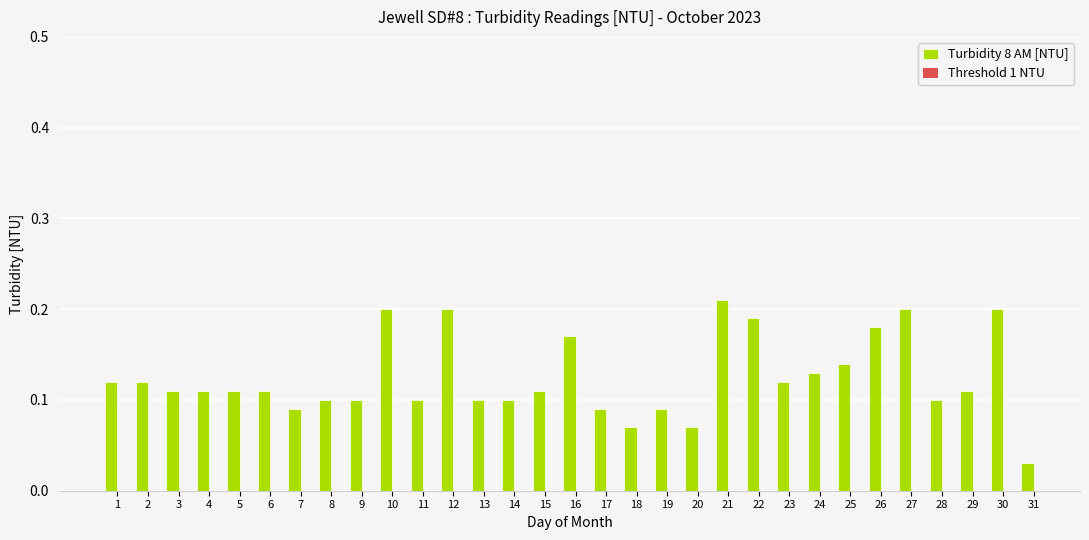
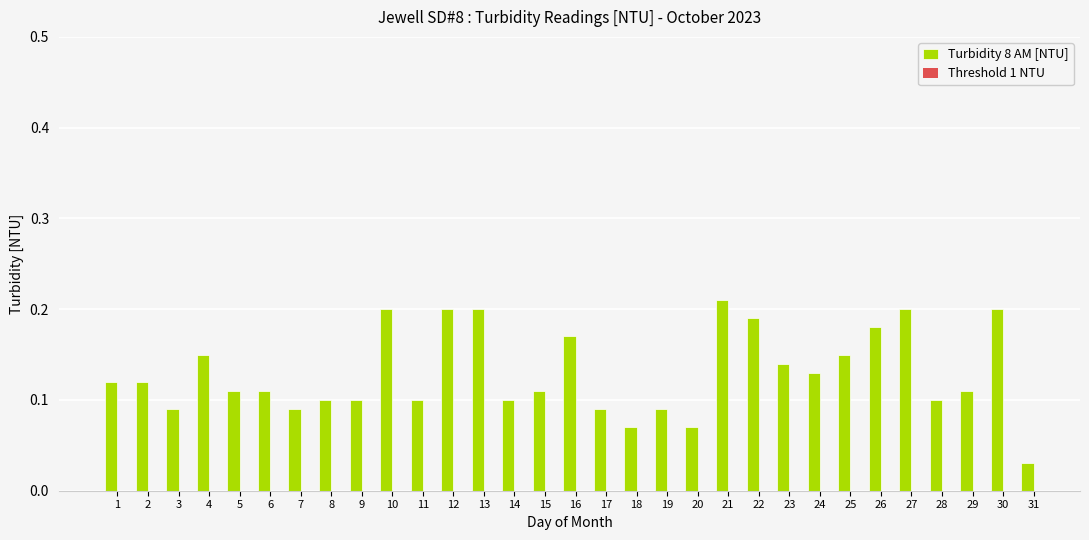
  {
    "Turbidity 8 AM [NTU]": {
      "1": 0.12,
      "2": 0.12,
-     "3": 0.11,
-     "4": 0.11,
+     "3": 0.09,
+     "4": 0.15,
      "5": 0.11,
      "6": 0.11,
      "7": 0.09,
      "8": 0.10,
      "9": 0.10,
      "10": 0.20,
      "11": 0.10,
      "12": 0.20,
-     "13": 0.1,
+     "13": 0.2,
      "14": 0.10,
      "15": 0.11,
      "16": 0.17,
      "17": 0.09,
      "18": 0.07,
      "19": 0.09,
      "20": 0.07,
      "21": 0.21,
      "22": 0.19,
-     "23": 0.12,
+     "23": 0.14,
      "24": 0.13,
-     "25": 0.14,
+     "25": 0.15,
      "26": 0.18,
      "27": 0.20,
      "28": 0.10,
      "29": 0.11,
      "30": 0.20,
      "31": 0.03
    },
    "Threshold 1 NTU": {
      "1": 0.00,
      "2": 0.00,
      "3": 0.00,
      "4": 0.00,
      "5": 0.00,
      "6": 0.00,
      "7": 0.00,
      "8": 0.00,
      "9": 0.00,
      "10": 0.00,
      "11": 0.00,
      "12": 0.00,
      "13": 0.00,
      "14": 0.00,
      "15": 0.00,
      "16": 0.00,
      "17": 0.00,
      "18": 0.00,
      "19": 0.00,
      "20": 0.00,
      "21": 0.00,
      "22": 0.00,
      "23": 0.00,
      "24": 0.00,
      "25": 0.00,
      "26": 0.00,
      "27": 0.00,
      "28": 0.00,
      "29": 0.00,
      "30": 0.00,
      "31": 0.00
    }
  }
